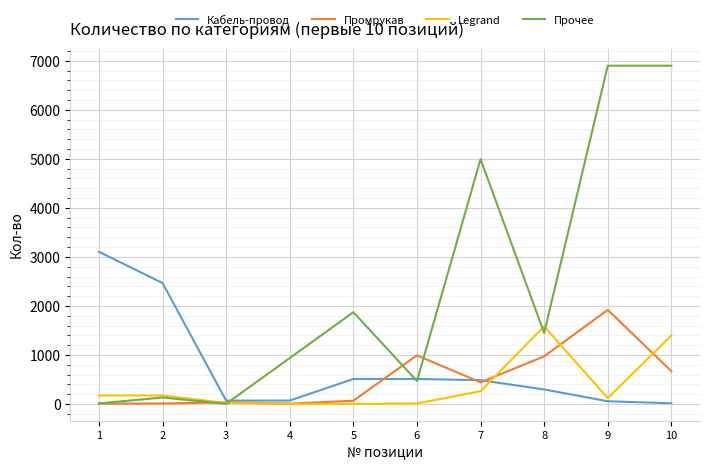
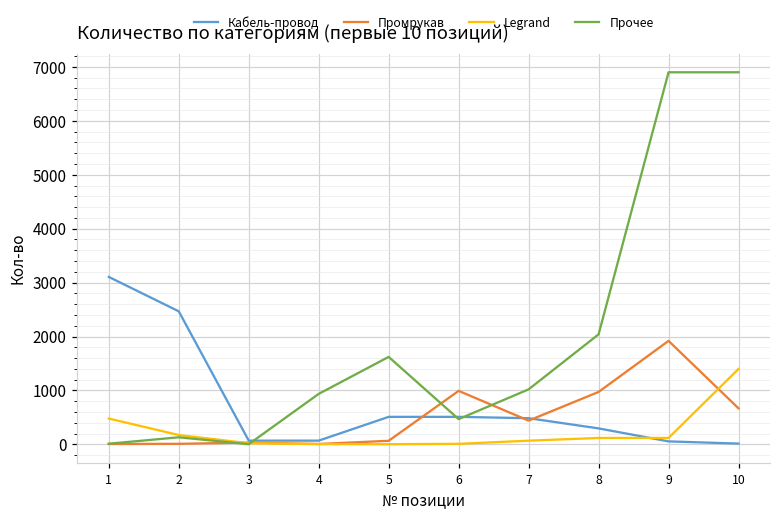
  {
    "Кабель-провод": {
      "1": 3100,
      "2": 2500,
      "4": 100,
      "5": 500,
      "8": 300,
      "9": 100,
      "10": 0
    },
    "Промрукав": {
      "2": 0,
      "5": 100,
      "6": 1000,
      "8": 1000,
      "9": 1900,
      "10": 700
    },
    "Legrand": {
-     "1": 200,
+     "1": 500,
      "5": 0,
      "6": 0,
-     "7": 300,
-     "8": 1600,
+     "7": 100,
+     "8": 100,
      "9": 100,
      "10": 1400
    },
    "Прочее": {
      "4": 900,
-     "5": 1900,
-     "7": 5000,
-     "8": 1400,
+     "5": 1600,
+     "7": 1000,
+     "8": 2000,
      "9": 6900,
      "10": 6900
    }
  }
